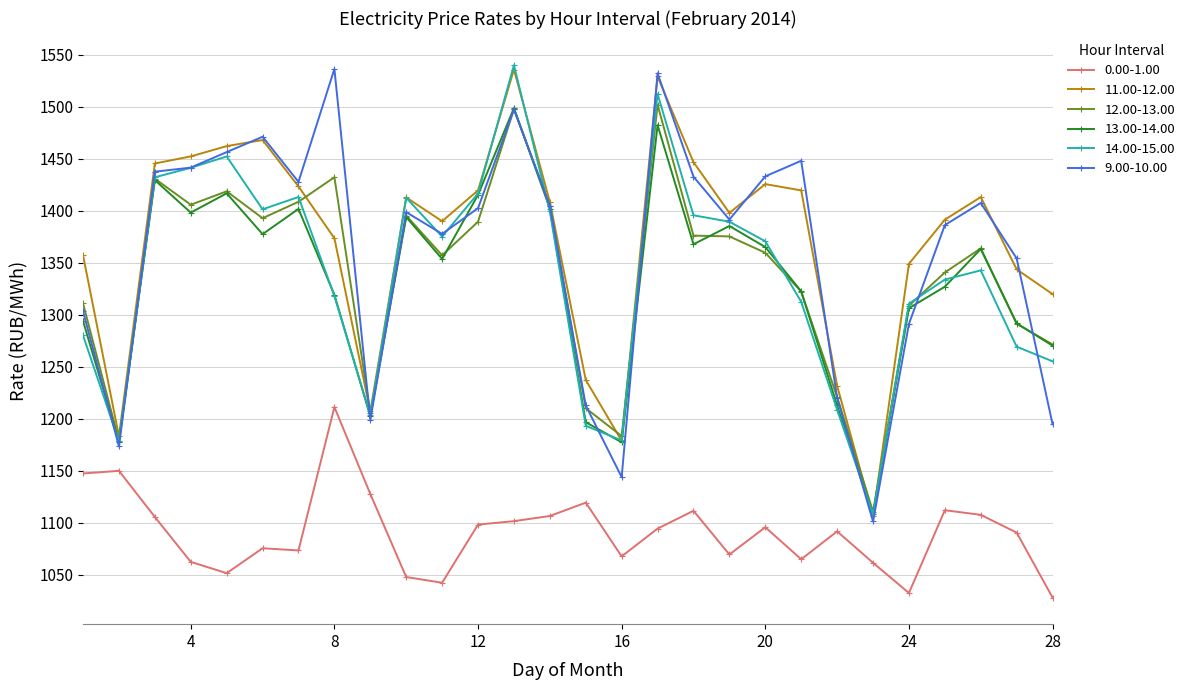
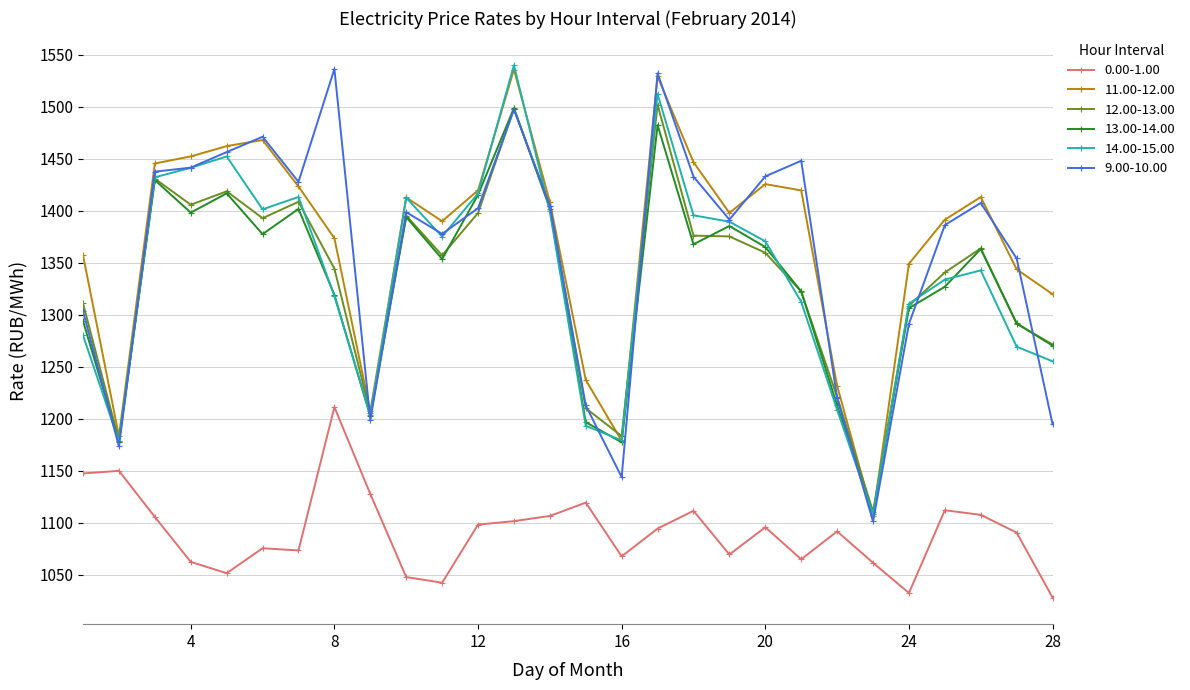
  {
    "0.00-1.00": {
      "4": 1062,
      "8": 1211,
      "12": 1098,
      "16": 1068,
      "20": 1096,
      "24": 1032,
      "28": 1028
    },
    "11.00-12.00": {
      "4": 1452,
      "8": 1374,
      "12": 1420,
      "20": 1426,
      "24": 1349,
      "28": 1320
    },
    "12.00-13.00": {
      "4": 1406,
-     "8": 1432,
-     "12": 1389,
+     "8": 1344,
+     "12": 1398,
      "16": 1183,
      "20": 1360
    },
    "13.00-14.00": {
      "4": 1398,
      "20": 1365
    },
    "14.00-15.00": {
      "20": 1371,
      "28": 1255
    },
    "9.00-10.00": {
      "8": 1536,
      "12": 1403,
      "16": 1144,
      "20": 1433,
      "24": 1291,
      "28": 1195
    }
  }
